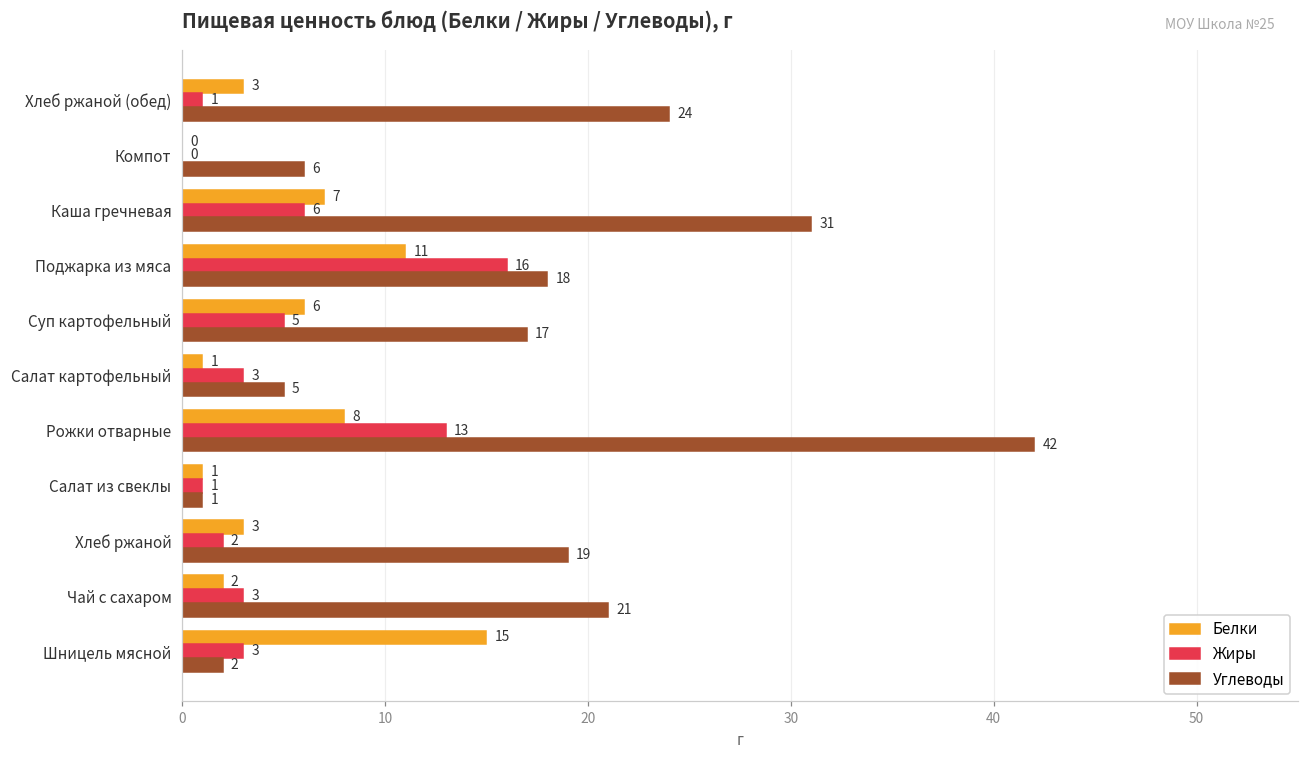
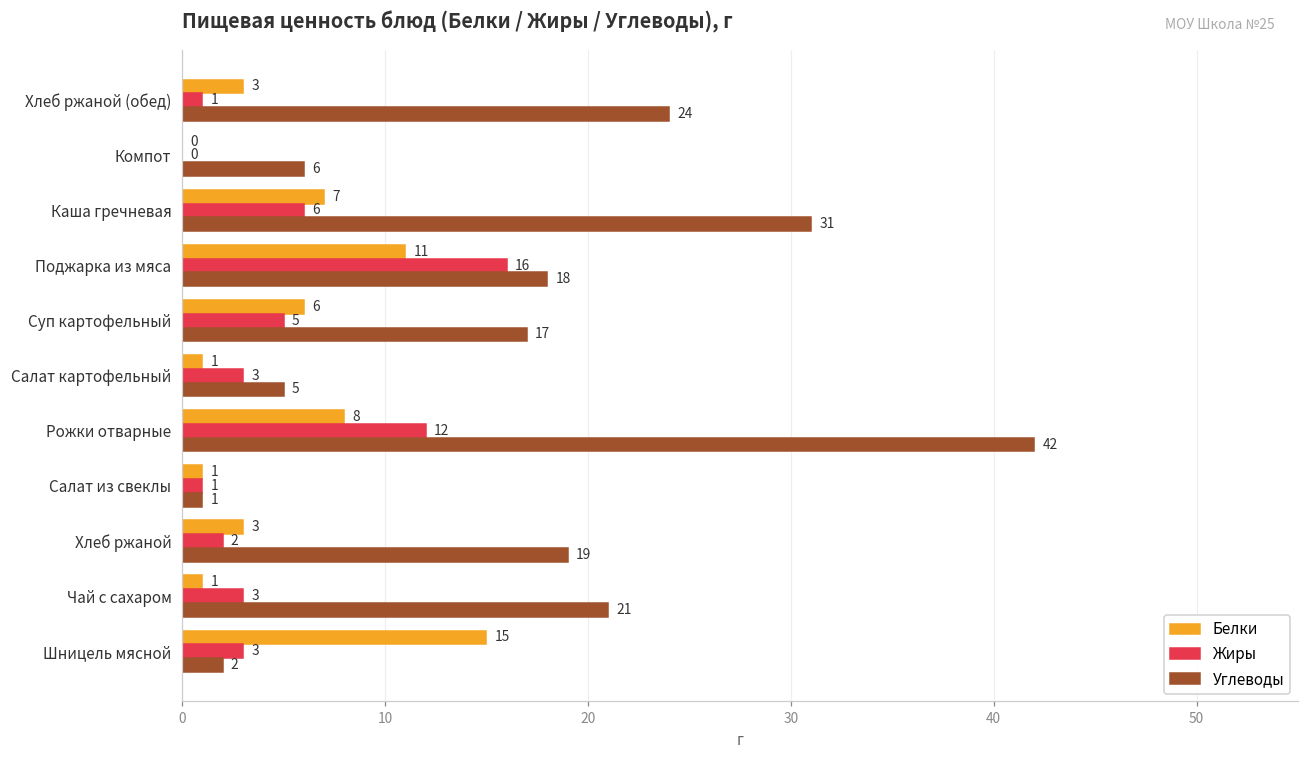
  {
    "Белки": {
      "Хлеб ржаной (обед)": 3,
      "Компот": 0,
      "Каша гречневая": 7,
      "Поджарка из мяса": 11,
      "Суп картофельный": 6,
      "Салат картофельный": 1,
      "Рожки отварные": 8,
      "Салат из свеклы": 1,
      "Хлеб ржаной": 3,
-     "Чай с сахаром": 2,
+     "Чай с сахаром": 1,
      "Шницель мясной": 15
    },
    "Жиры": {
      "Хлеб ржаной (обед)": 1,
      "Компот": 0,
      "Каша гречневая": 6,
      "Поджарка из мяса": 16,
      "Суп картофельный": 5,
      "Салат картофельный": 3,
-     "Рожки отварные": 13,
+     "Рожки отварные": 12,
      "Салат из свеклы": 1,
      "Хлеб ржаной": 2,
      "Чай с сахаром": 3,
      "Шницель мясной": 3
    },
    "Углеводы": {
      "Хлеб ржаной (обед)": 24,
      "Компот": 6,
      "Каша гречневая": 31,
      "Поджарка из мяса": 18,
      "Суп картофельный": 17,
      "Салат картофельный": 5,
      "Рожки отварные": 42,
      "Салат из свеклы": 1,
      "Хлеб ржаной": 19,
      "Чай с сахаром": 21,
      "Шницель мясной": 2
    }
  }
